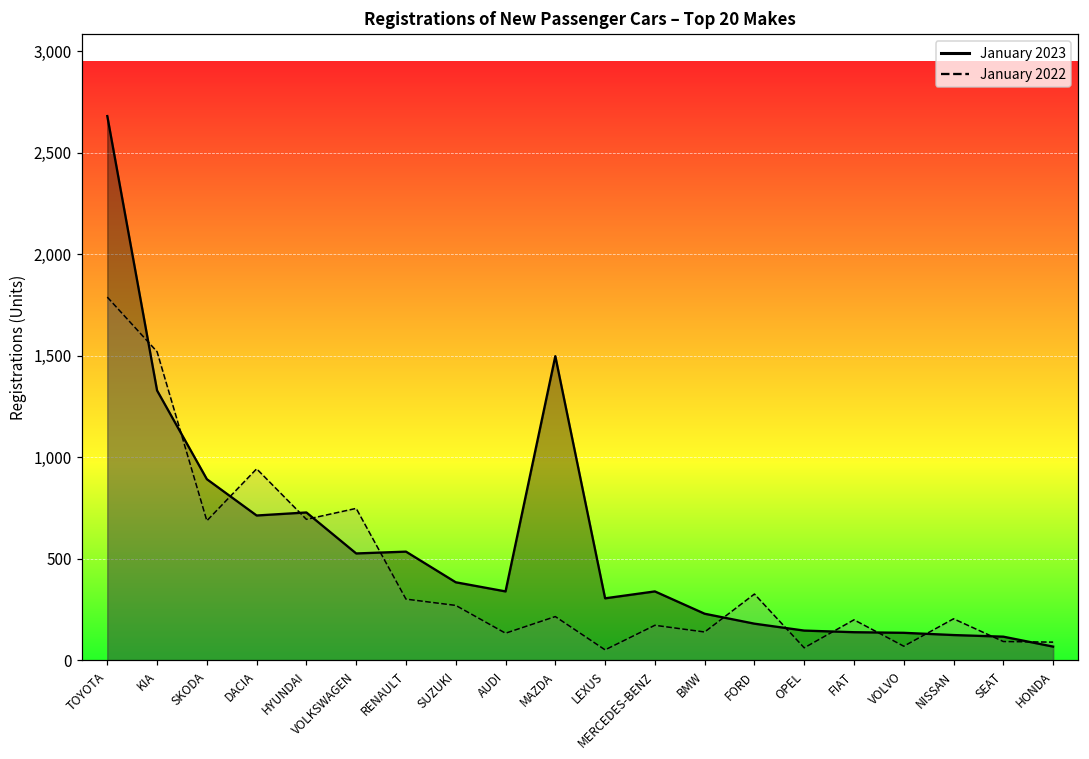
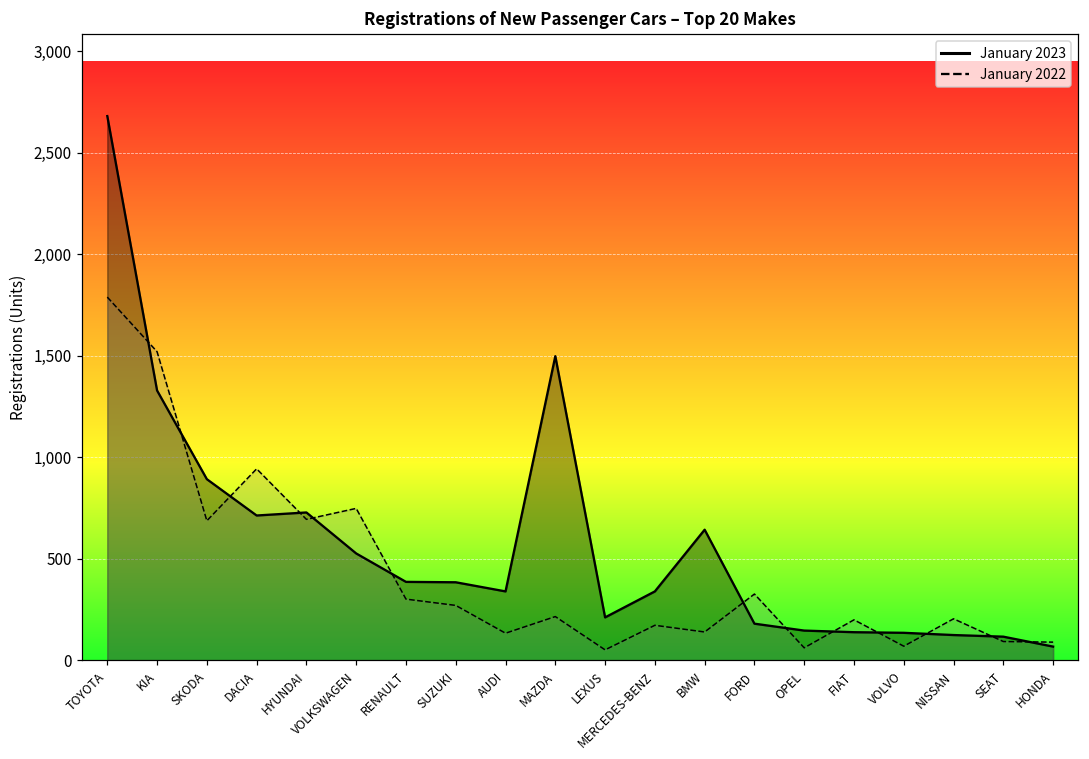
  {
    "January 2023": {
      "TOYOTA": "2,680",
      "KIA": "1,330",
      "SKODA": "890",
      "DACIA": "710",
      "HYUNDAI": "730",
      "VOLKSWAGEN": "530",
-     "RENAULT": "540",
+     "RENAULT": "390",
      "SUZUKI": "380",
      "AUDI": "340",
      "MAZDA": "1,500",
-     "LEXUS": "310",
+     "LEXUS": "210",
      "MERCEDES-BENZ": "340",
-     "BMW": "230",
+     "BMW": "640",
      "FORD": "180",
      "OPEL": "150",
      "FIAT": "140",
      "VOLVO": "140",
      "NISSAN": "120",
      "SEAT": "120",
      "HONDA": "70"
    }
  }
